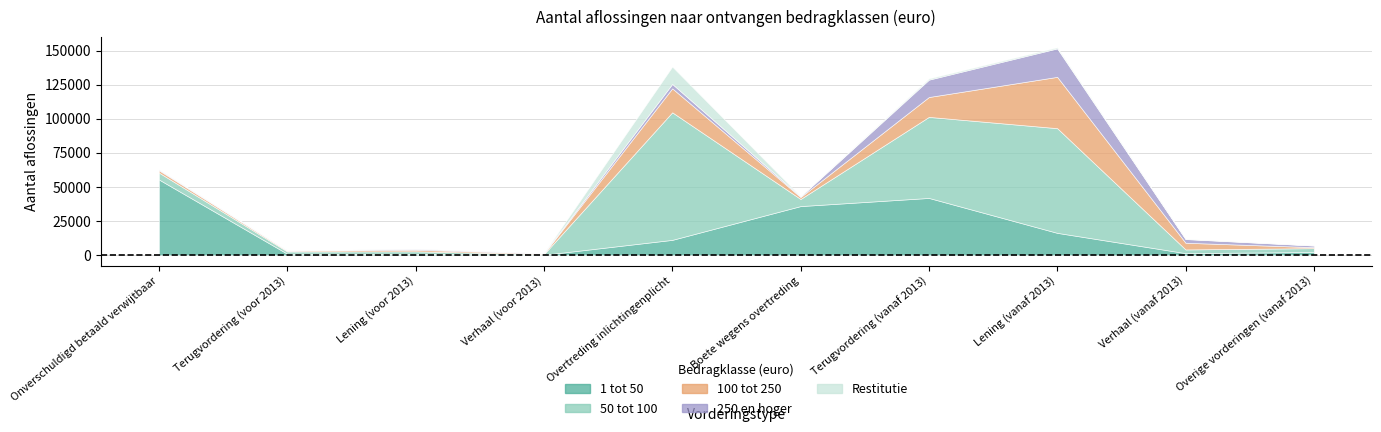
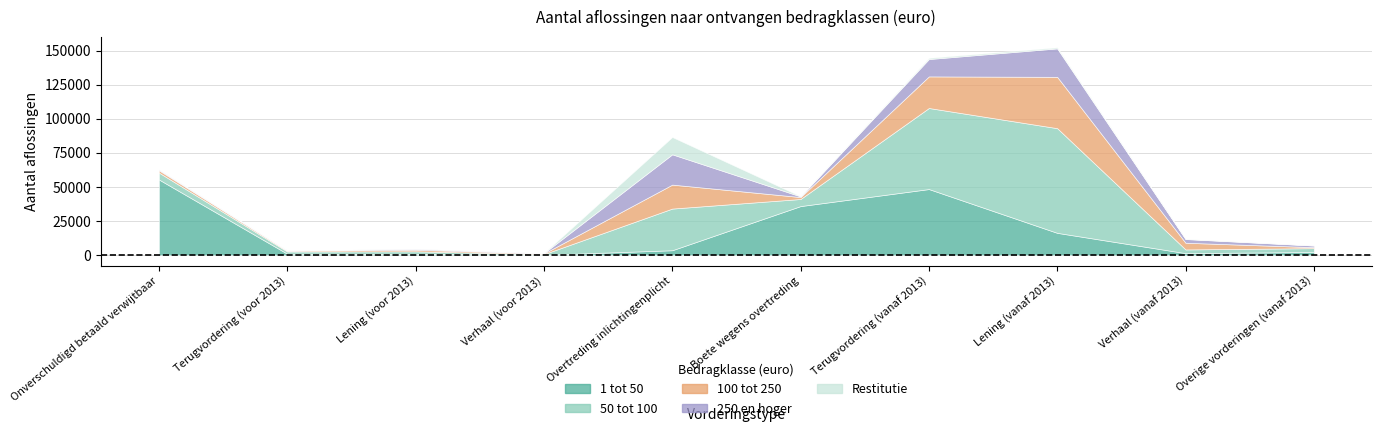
  {
    "1 tot 50": {
      "Onverschuldigd betaald verwijtbaar": 55000,
-     "Overtreding inlichtingenplicht": 11000,
+     "Overtreding inlichtingenplicht": 4000,
      "Boete wegens overtreding": 36000,
-     "Terugvordering (vanaf 2013)": 42000,
+     "Terugvordering (vanaf 2013)": 48000,
      "Lening (vanaf 2013)": 16000,
      "Overige vorderingen (vanaf 2013)": 2000
    },
    "50 tot 100": {
-     "Overtreding inlichtingenplicht": 94000,
+     "Overtreding inlichtingenplicht": 31000,
      "Terugvordering (vanaf 2013)": 59000,
      "Lening (vanaf 2013)": 77000,
      "Verhaal (vanaf 2013)": 3000
    },
    "100 tot 250": {
      "Overtreding inlichtingenplicht": 18000,
-     "Terugvordering (vanaf 2013)": 15000,
+     "Terugvordering (vanaf 2013)": 23000,
      "Lening (vanaf 2013)": 38000,
      "Verhaal (vanaf 2013)": 5000
    },
    "250 en hoger": {
-     "Overtreding inlichtingenplicht": 3000
+     "Overtreding inlichtingenplicht": 22000
    },
    "Restitutie": {
      "Overtreding inlichtingenplicht": 13000
    }
  }
